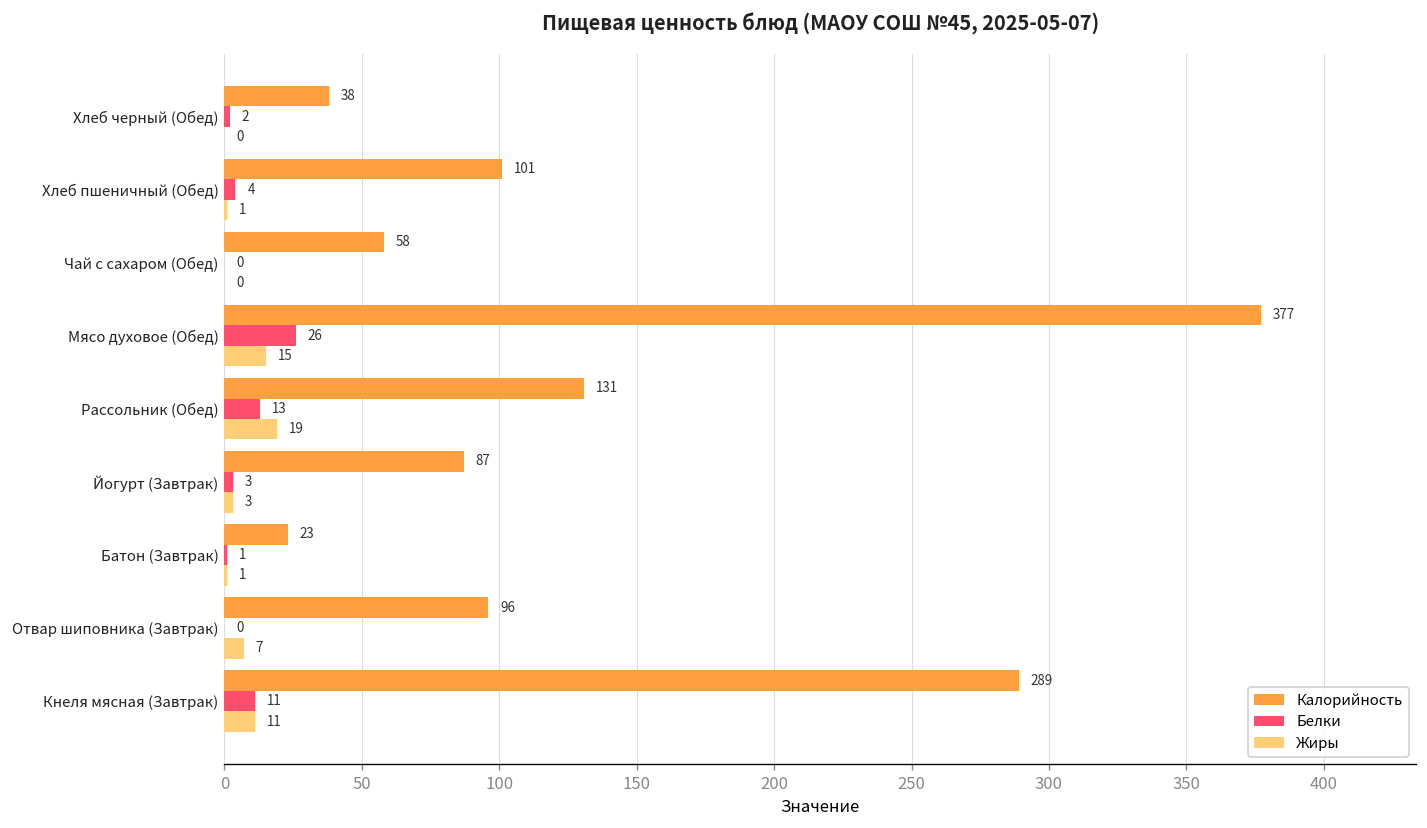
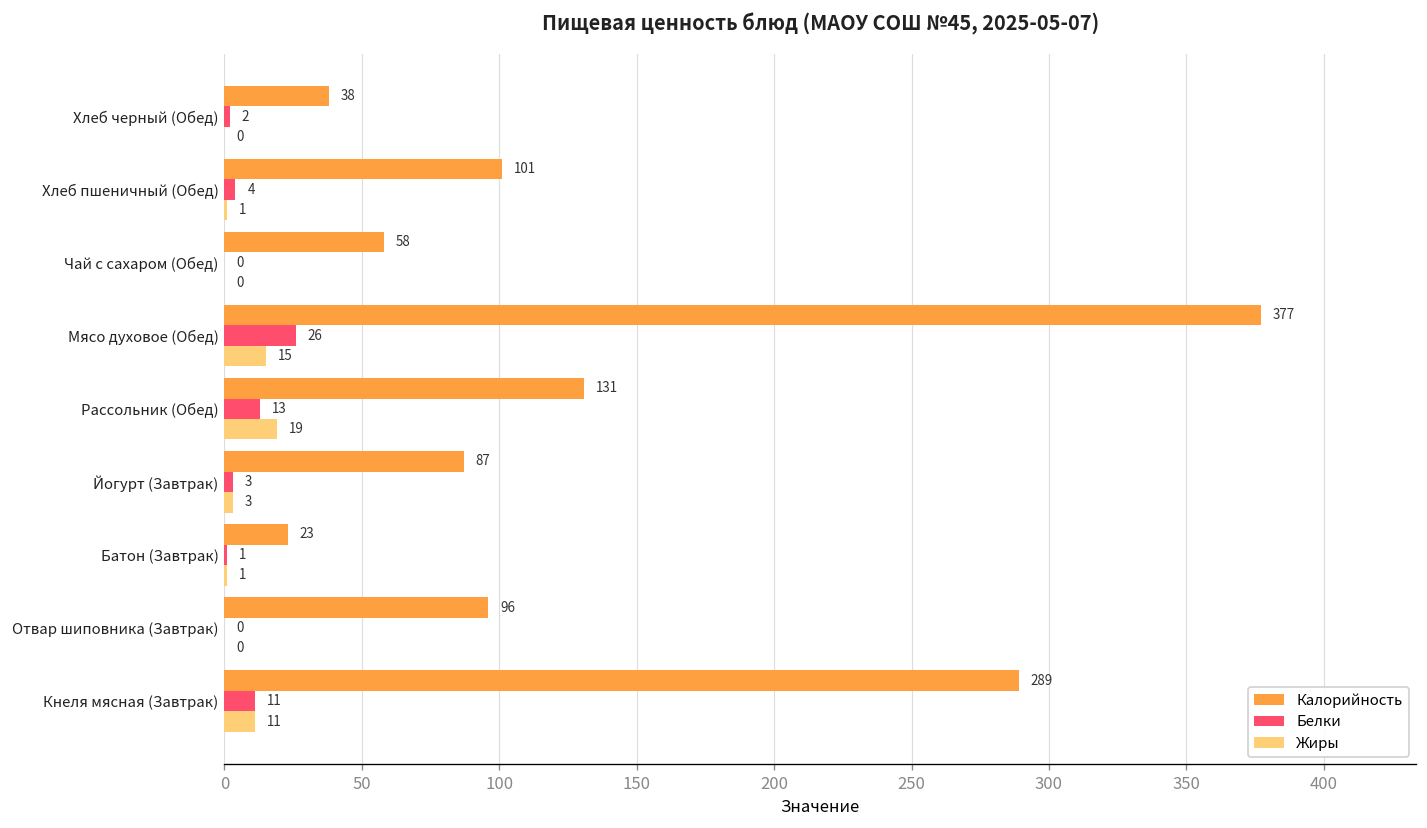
  {
    "Калорийность": {
      "Хлеб черный (Обед)": 38,
      "Хлеб пшеничный (Обед)": 101,
      "Чай с сахаром (Обед)": 58,
      "Мясо духовое (Обед)": 377,
      "Рассольник (Обед)": 131,
      "Йогурт (Завтрак)": 87,
      "Батон (Завтрак)": 23,
      "Отвар шиповника (Завтрак)": 96,
      "Кнеля мясная (Завтрак)": 289
    },
    "Белки": {
      "Хлеб черный (Обед)": 2,
      "Хлеб пшеничный (Обед)": 4,
      "Чай с сахаром (Обед)": 0,
      "Мясо духовое (Обед)": 26,
      "Рассольник (Обед)": 13,
      "Йогурт (Завтрак)": 3,
      "Батон (Завтрак)": 1,
      "Отвар шиповника (Завтрак)": 0,
      "Кнеля мясная (Завтрак)": 11
    },
    "Жиры": {
      "Хлеб черный (Обед)": 0,
      "Хлеб пшеничный (Обед)": 1,
      "Чай с сахаром (Обед)": 0,
      "Мясо духовое (Обед)": 15,
      "Рассольник (Обед)": 19,
      "Йогурт (Завтрак)": 3,
      "Батон (Завтрак)": 1,
-     "Отвар шиповника (Завтрак)": 7,
+     "Отвар шиповника (Завтрак)": 0,
      "Кнеля мясная (Завтрак)": 11
    }
  }
